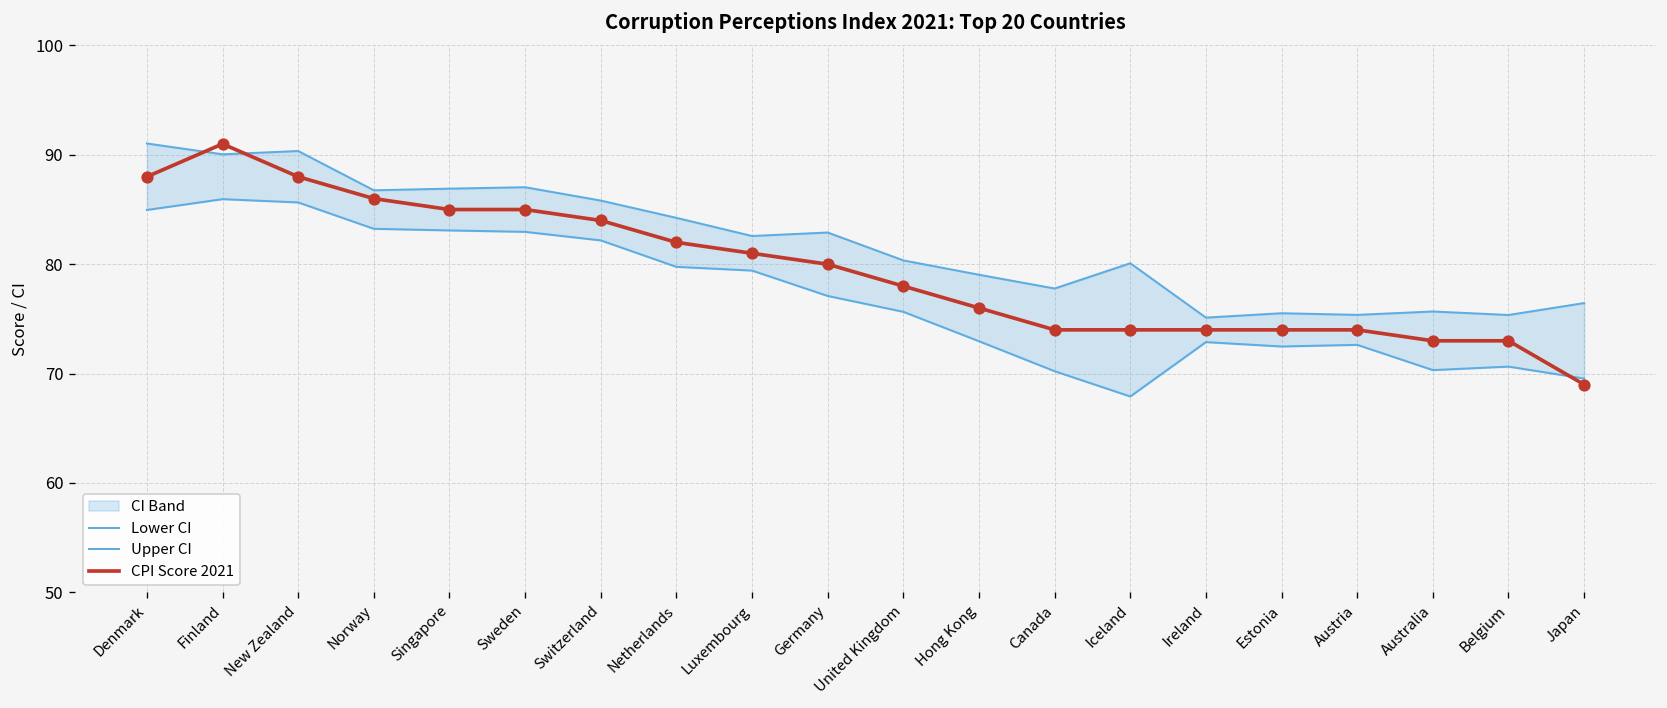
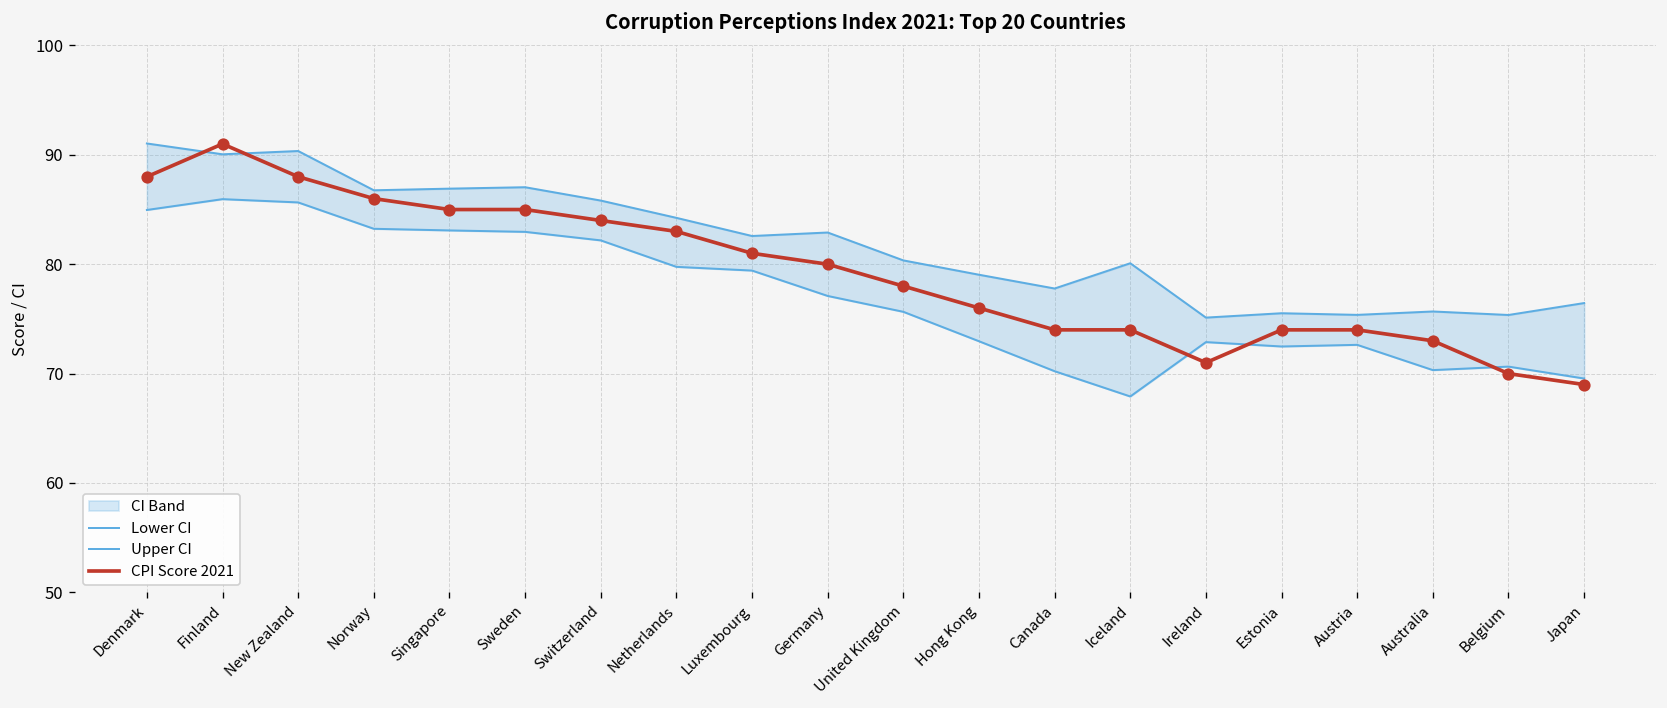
  {
    "CPI Score 2021": {
      "Denmark": 88,
      "Finland": 91,
      "New Zealand": 88,
      "Norway": 86,
      "Singapore": 85,
      "Sweden": 85,
      "Switzerland": 84,
-     "Netherlands": 82,
+     "Netherlands": 83,
      "Luxembourg": 81,
      "Germany": 80,
      "United Kingdom": 78,
      "Hong Kong": 76,
      "Canada": 74,
      "Iceland": 74,
-     "Ireland": 74,
+     "Ireland": 71,
      "Estonia": 74,
      "Austria": 74,
      "Australia": 73,
-     "Belgium": 73,
+     "Belgium": 70,
      "Japan": 69
    }
  }
